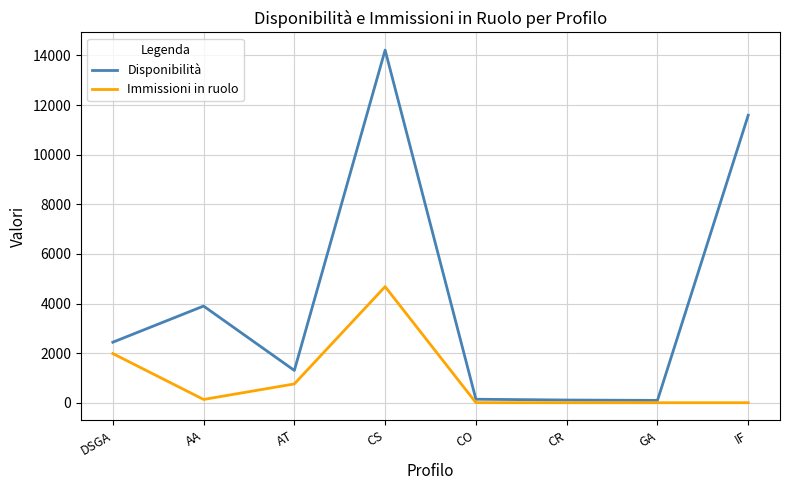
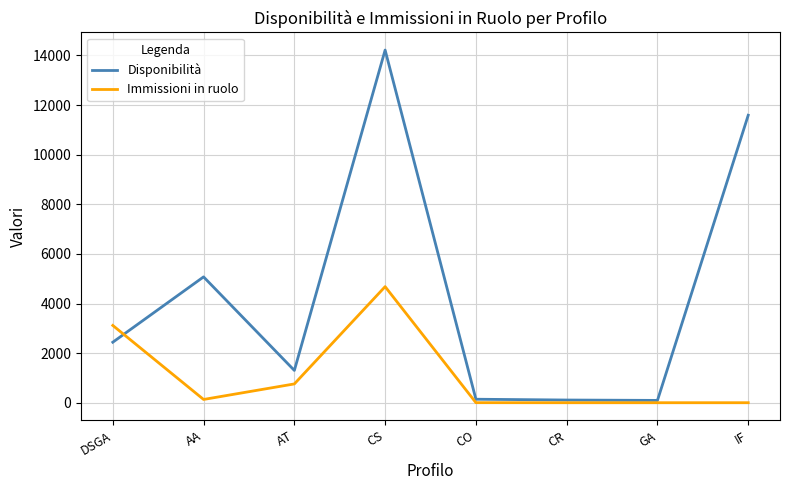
  {
    "Disponibilità": {
      "DSGA": 2400,
-     "AA": 3900,
+     "AA": 5100,
      "AT": 1300,
      "CS": 14200,
      "CO": 100,
      "CR": 100,
      "IF": 11600
    },
    "Immissioni in ruolo": {
-     "DSGA": 2000,
+     "DSGA": 3100,
      "AA": 100,
      "AT": 800,
      "CS": 4700,
      "CO": 0,
      "CR": 0,
      "IF": 0
    }
  }
